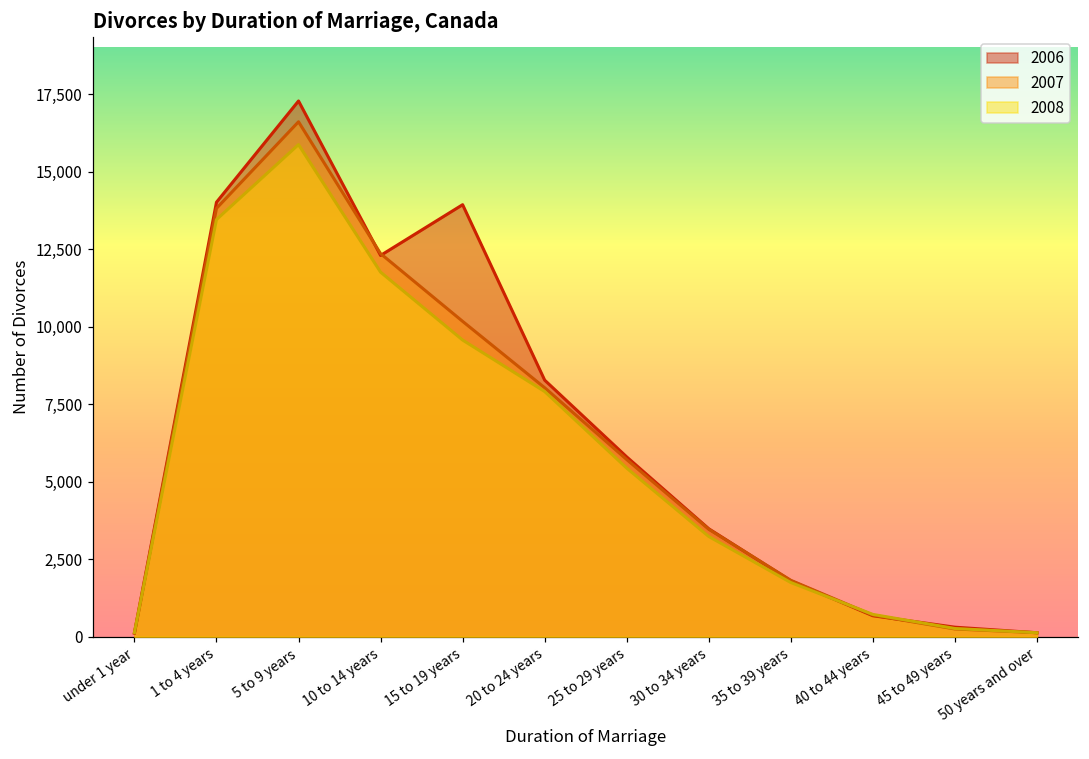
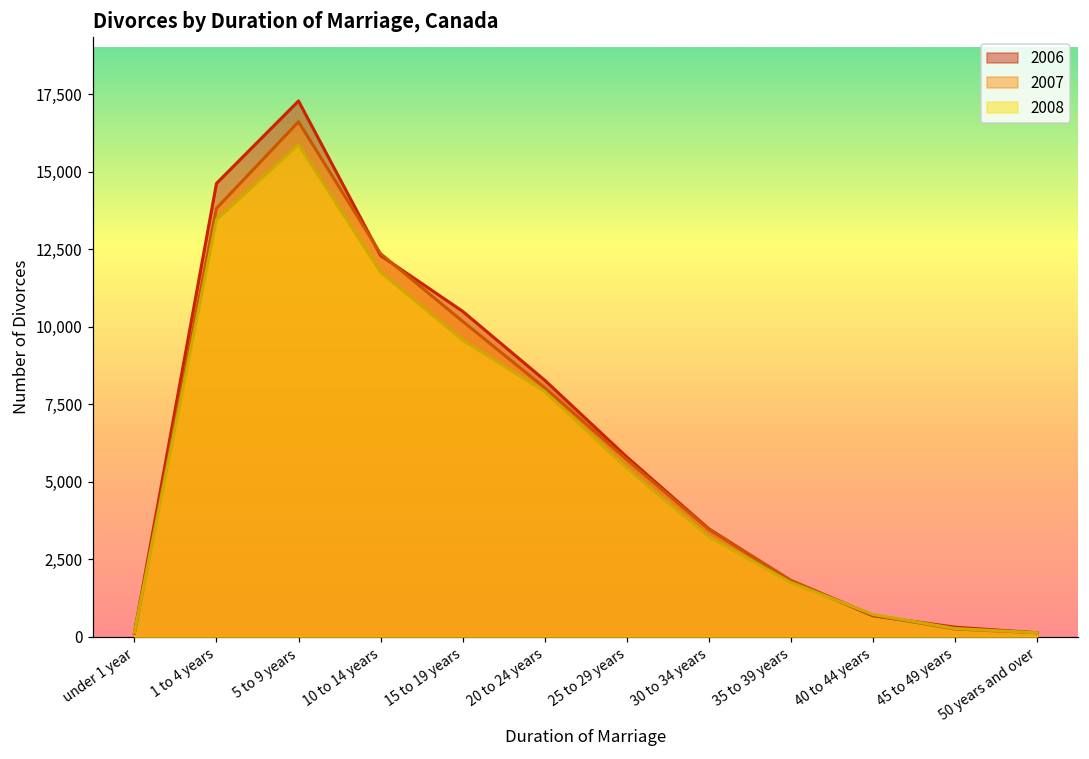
  {
    "2006": {
-     "1 to 4 years": "14,000",
+     "1 to 4 years": "14,600",
      "5 to 9 years": "17,300",
-     "15 to 19 years": "13,900",
+     "15 to 19 years": "10,500",
      "20 to 24 years": "8,300"
    }
  }
